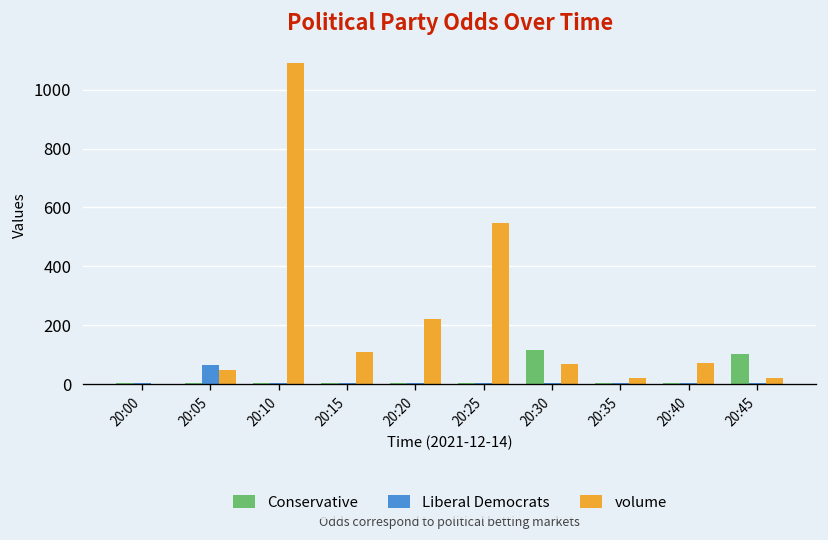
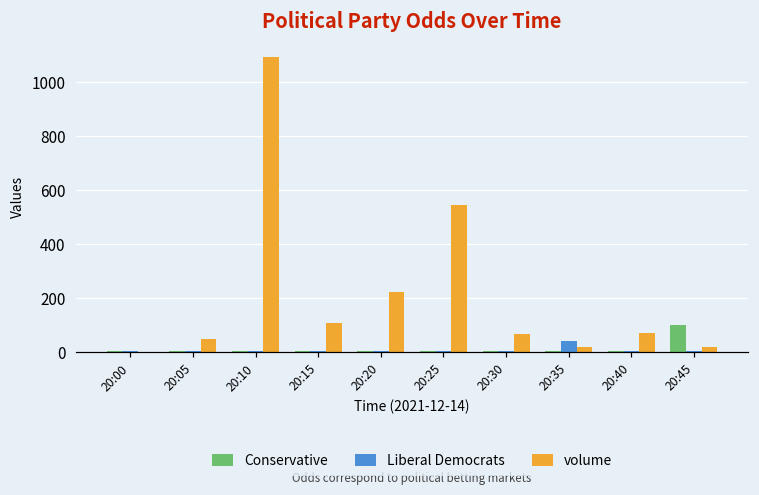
  {
    "Conservative": {
-     "20:30": 110,
+     "20:30": 0,
      "20:45": 100
    },
    "Liberal Democrats": {
-     "20:05": 70,
-     "20:35": 0
+     "20:05": 0,
+     "20:35": 40
    },
    "volume": {
      "20:00": 0,
      "20:05": 50,
      "20:10": 1090,
      "20:15": 110,
      "20:20": 220,
      "20:25": 550,
      "20:30": 70,
      "20:35": 20,
      "20:40": 70,
      "20:45": 20
    }
  }
